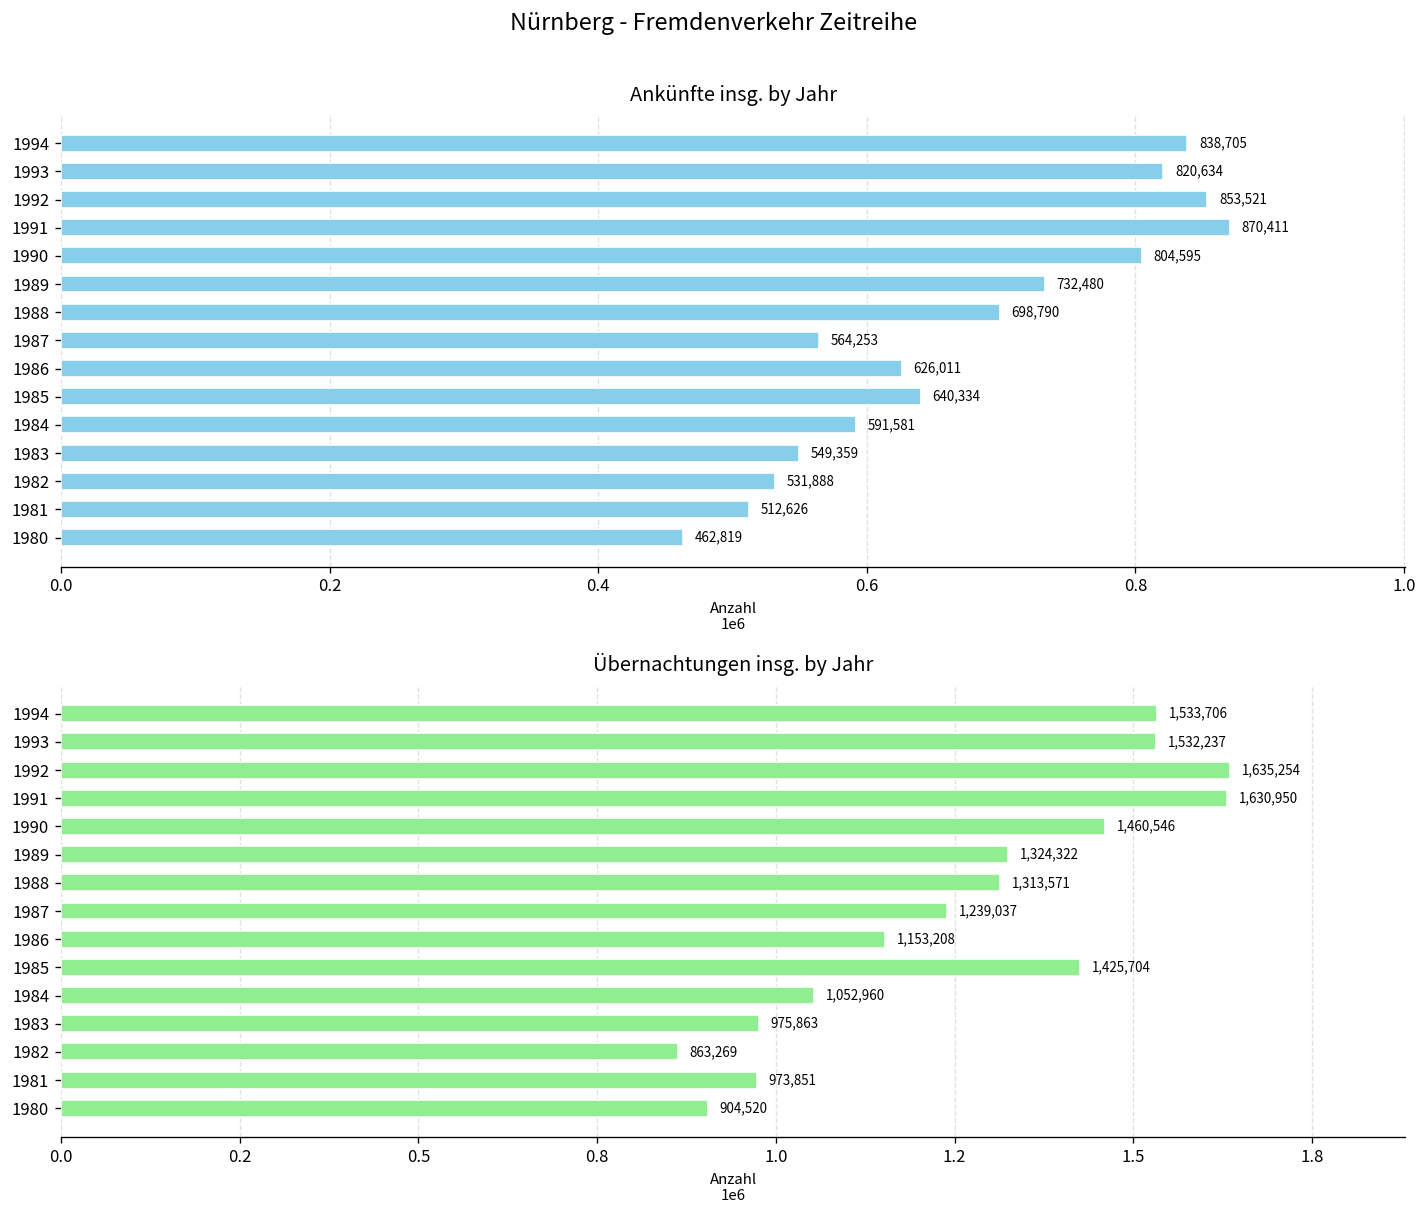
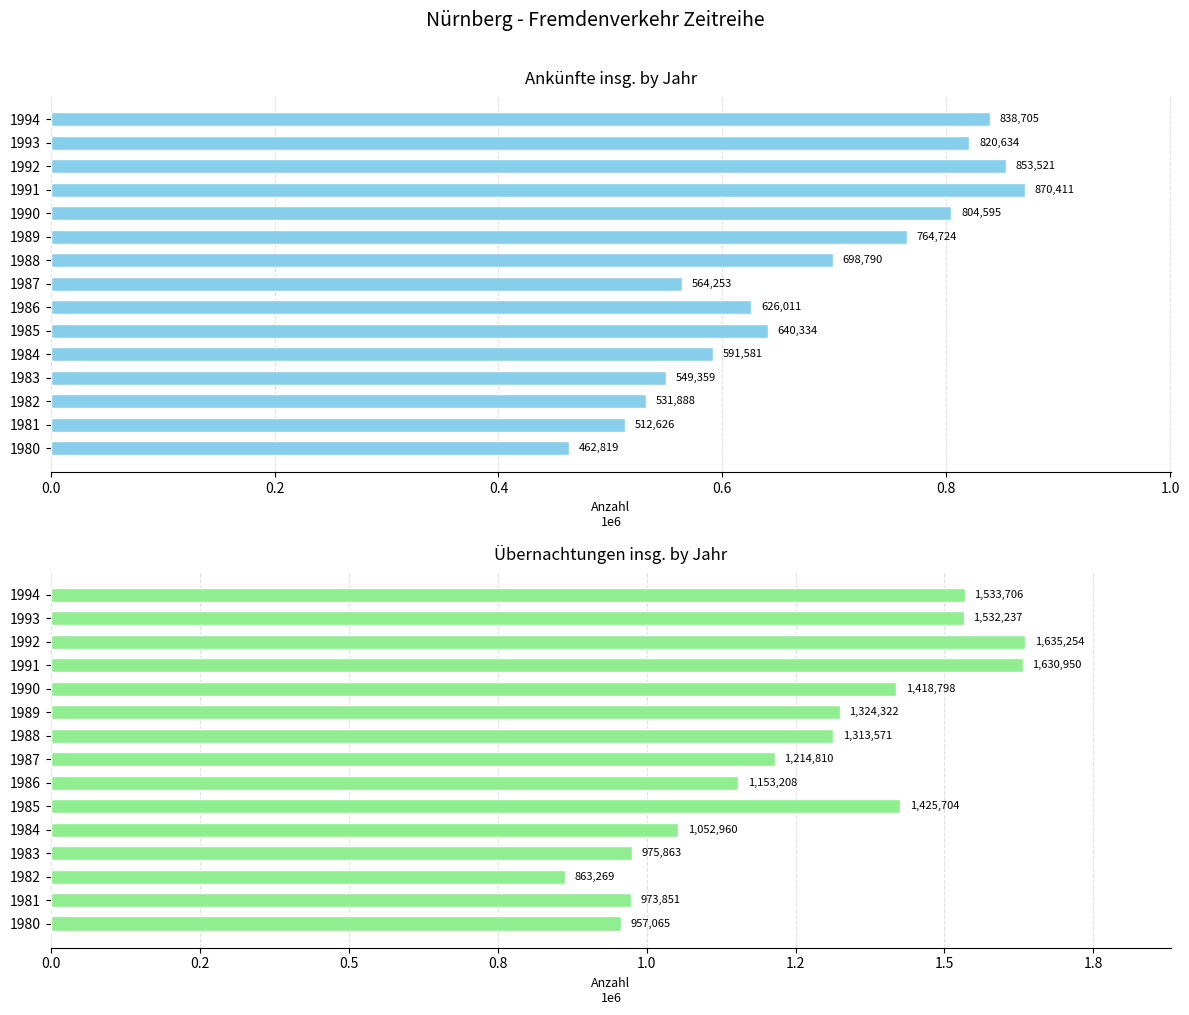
  {
    "Ankünfte insg. by Jahr": {
      "1994": "838,705",
      "1993": "820,634",
      "1992": "853,521",
      "1991": "870,411",
      "1990": "804,595",
-     "1989": "732,480",
+     "1989": "764,724",
      "1988": "698,790",
      "1987": "564,253",
      "1986": "626,011",
      "1985": "640,334",
      "1984": "591,581",
      "1983": "549,359",
      "1982": "531,888",
      "1981": "512,626",
      "1980": "462,819"
    },
    "Übernachtungen insg. by Jahr": {
      "1994": "1,533,706",
      "1993": "1,532,237",
      "1992": "1,635,254",
      "1991": "1,630,950",
-     "1990": "1,460,546",
+     "1990": "1,418,798",
      "1989": "1,324,322",
      "1988": "1,313,571",
-     "1987": "1,239,037",
+     "1987": "1,214,810",
      "1986": "1,153,208",
      "1985": "1,425,704",
      "1984": "1,052,960",
      "1983": "975,863",
      "1982": "863,269",
      "1981": "973,851",
-     "1980": "904,520"
+     "1980": "957,065"
    }
  }
